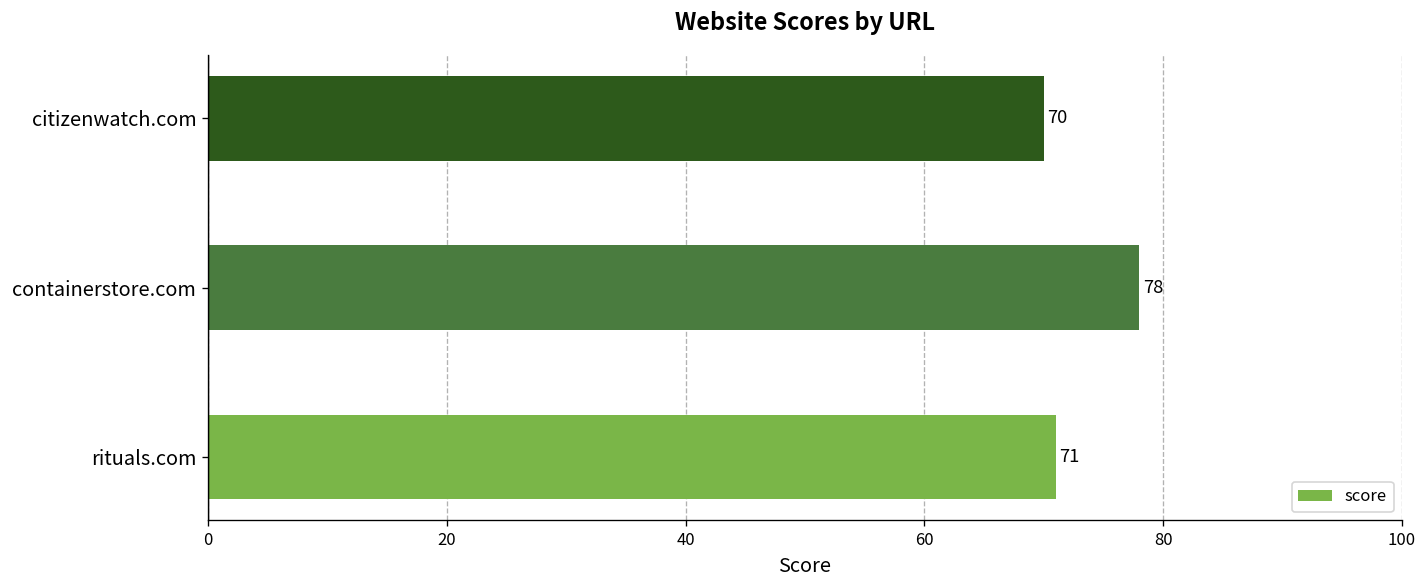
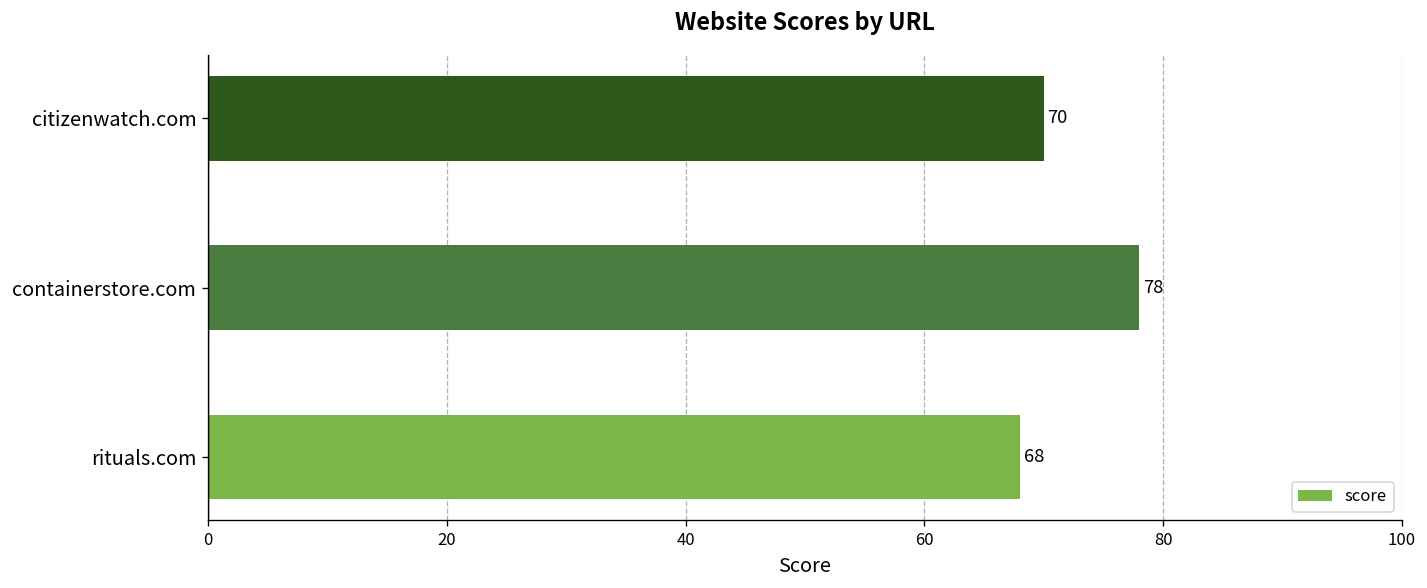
  {
    "citizenwatch.com": 70,
    "containerstore.com": 78,
-   "rituals.com": 71
+   "rituals.com": 68
  }
